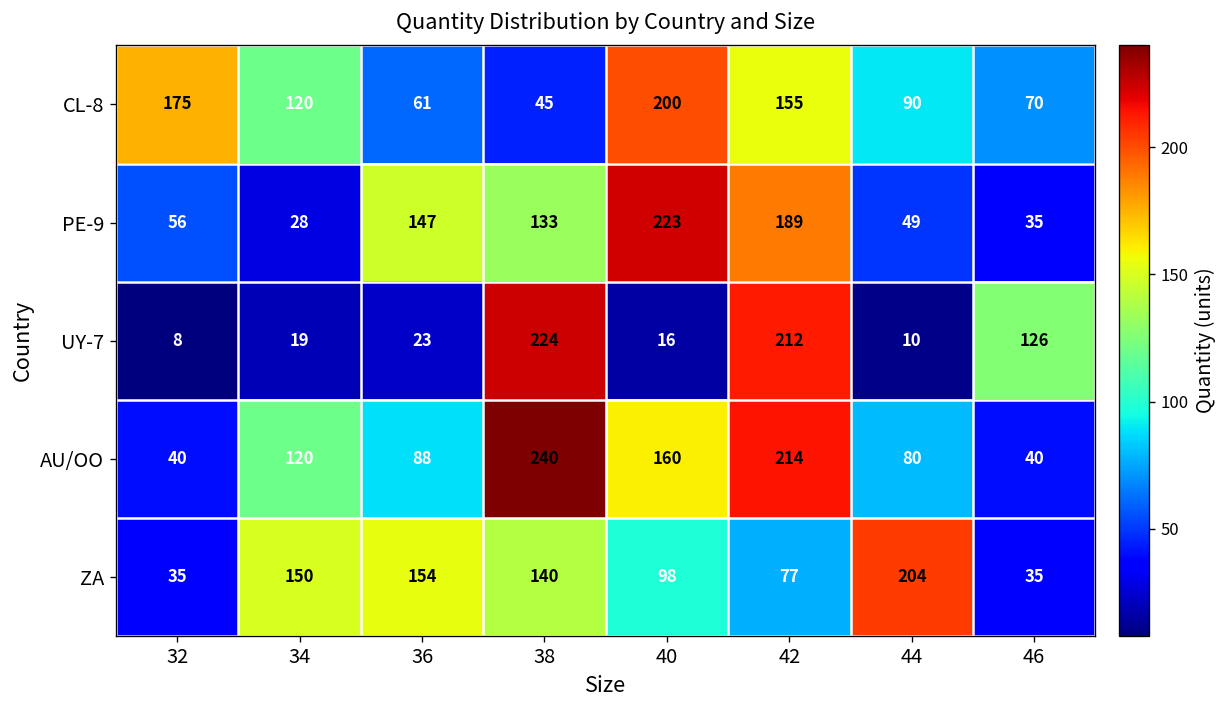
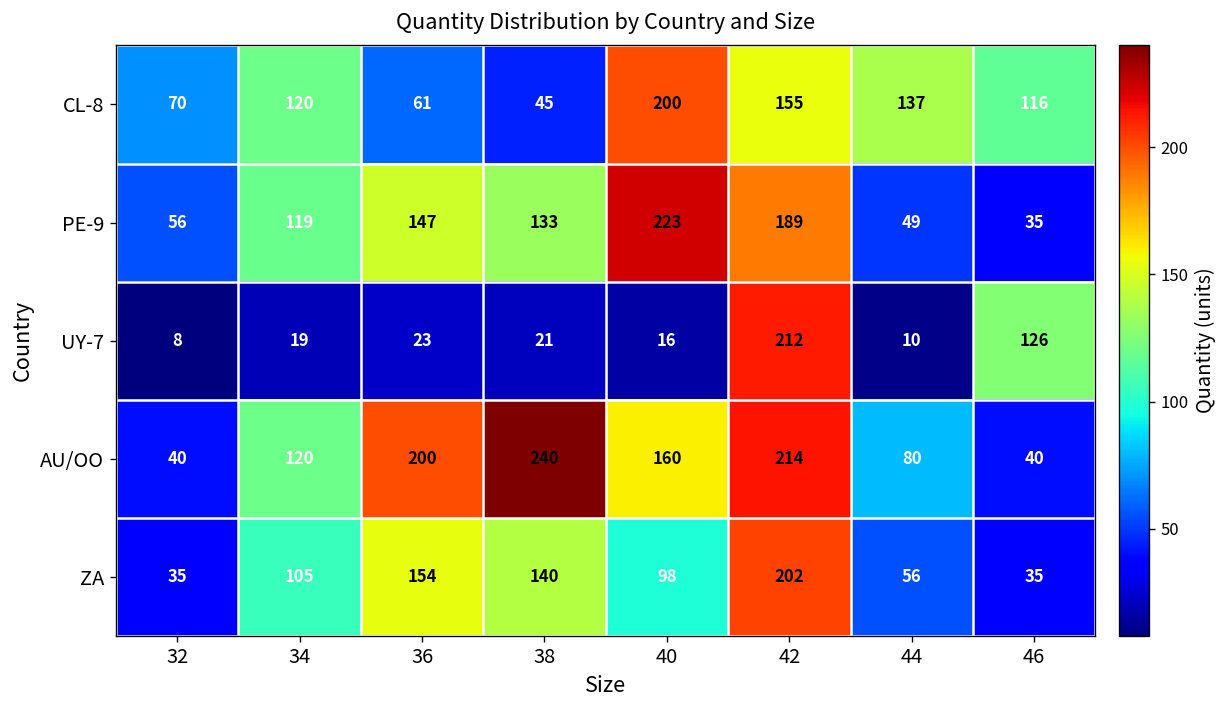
  {
    "CL-8": {
-     "32": 175,
+     "32": 70,
      "34": 120,
      "36": 61,
      "38": 45,
      "40": 200,
      "42": 155,
-     "44": 90,
-     "46": 70
+     "44": 137,
+     "46": 116
    },
    "PE-9": {
      "32": 56,
-     "34": 28,
+     "34": 119,
      "36": 147,
      "38": 133,
      "40": 223,
      "42": 189,
      "44": 49,
      "46": 35
    },
    "UY-7": {
      "32": 8,
      "34": 19,
      "36": 23,
-     "38": 224,
+     "38": 21,
      "40": 16,
      "42": 212,
      "44": 10,
      "46": 126
    },
    "AU/OO": {
      "32": 40,
      "34": 120,
-     "36": 88,
+     "36": 200,
      "38": 240,
      "40": 160,
      "42": 214,
      "44": 80,
      "46": 40
    },
    "ZA": {
      "32": 35,
-     "34": 150,
+     "34": 105,
      "36": 154,
      "38": 140,
      "40": 98,
-     "42": 77,
-     "44": 204,
+     "42": 202,
+     "44": 56,
      "46": 35
    }
  }
